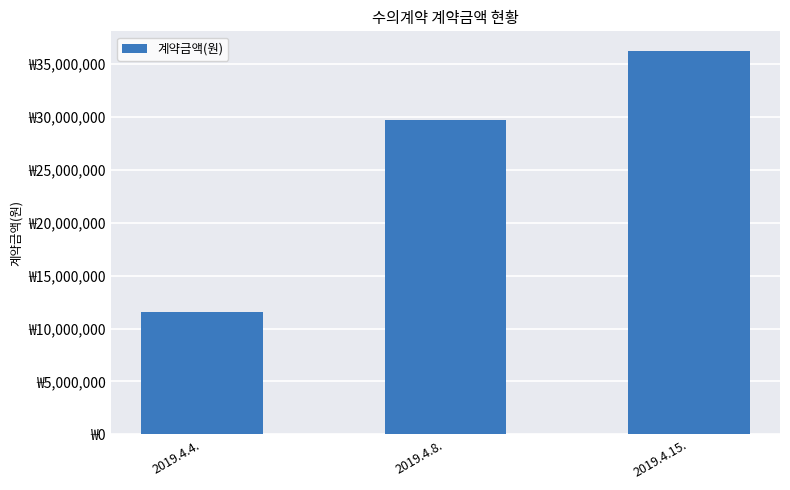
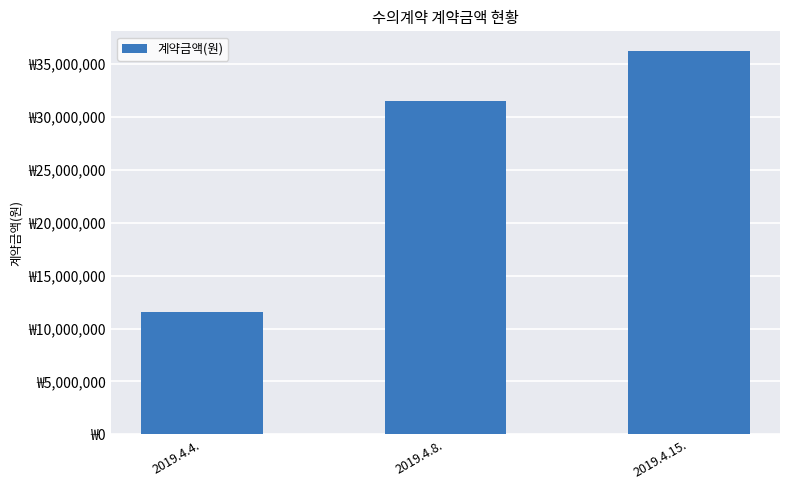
  {
    "2019.4.4.": "₩11,500,000",
-   "2019.4.8.": "₩29,700,000",
+   "2019.4.8.": "₩31,500,000",
    "2019.4.15.": "₩36,300,000"
  }
